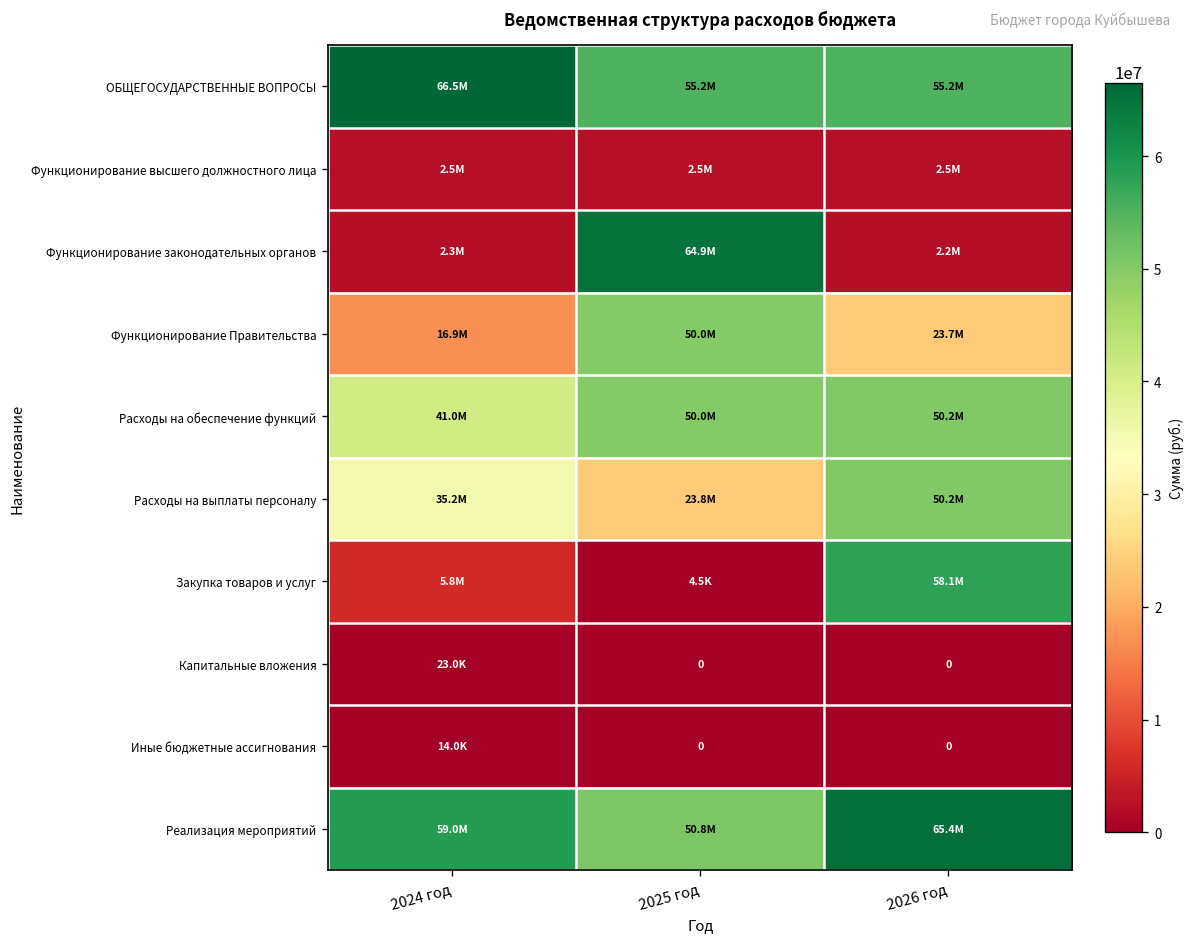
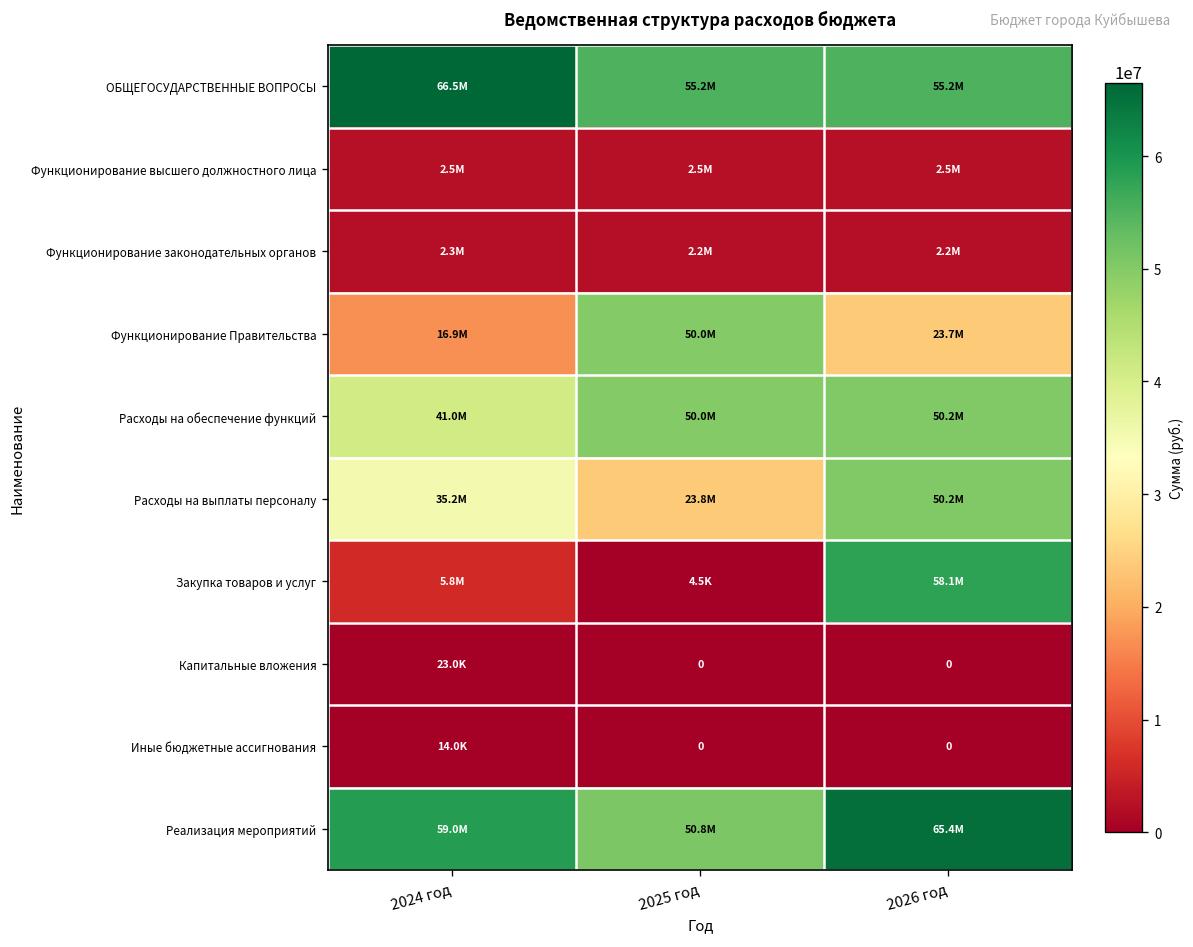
  {
    "ОБЩЕГОСУДАРСТВЕННЫЕ ВОПРОСЫ": {
      "2024 год": "66.5M",
      "2025 год": "55.2M",
      "2026 год": "55.2M"
    },
    "Функционирование высшего должностного лица": {
      "2024 год": "2.5M",
      "2025 год": "2.5M",
      "2026 год": "2.5M"
    },
    "Функционирование законодательных органов": {
      "2024 год": "2.3M",
-     "2025 год": "64.9M",
+     "2025 год": "2.2M",
      "2026 год": "2.2M"
    },
    "Функционирование Правительства": {
      "2024 год": "16.9M",
      "2025 год": "50.0M",
      "2026 год": "23.7M"
    },
    "Расходы на обеспечение функций": {
      "2024 год": "41.0M",
      "2025 год": "50.0M",
      "2026 год": "50.2M"
    },
    "Расходы на выплаты персоналу": {
      "2024 год": "35.2M",
      "2025 год": "23.8M",
      "2026 год": "50.2M"
    },
    "Закупка товаров и услуг": {
      "2024 год": "5.8M",
      "2025 год": "4.5K",
      "2026 год": "58.1M"
    },
    "Капитальные вложения": {
      "2024 год": "23.0K",
      "2025 год": "0",
      "2026 год": "0"
    },
    "Иные бюджетные ассигнования": {
      "2024 год": "14.0K",
      "2025 год": "0",
      "2026 год": "0"
    },
    "Реализация мероприятий": {
      "2024 год": "59.0M",
      "2025 год": "50.8M",
      "2026 год": "65.4M"
    }
  }
